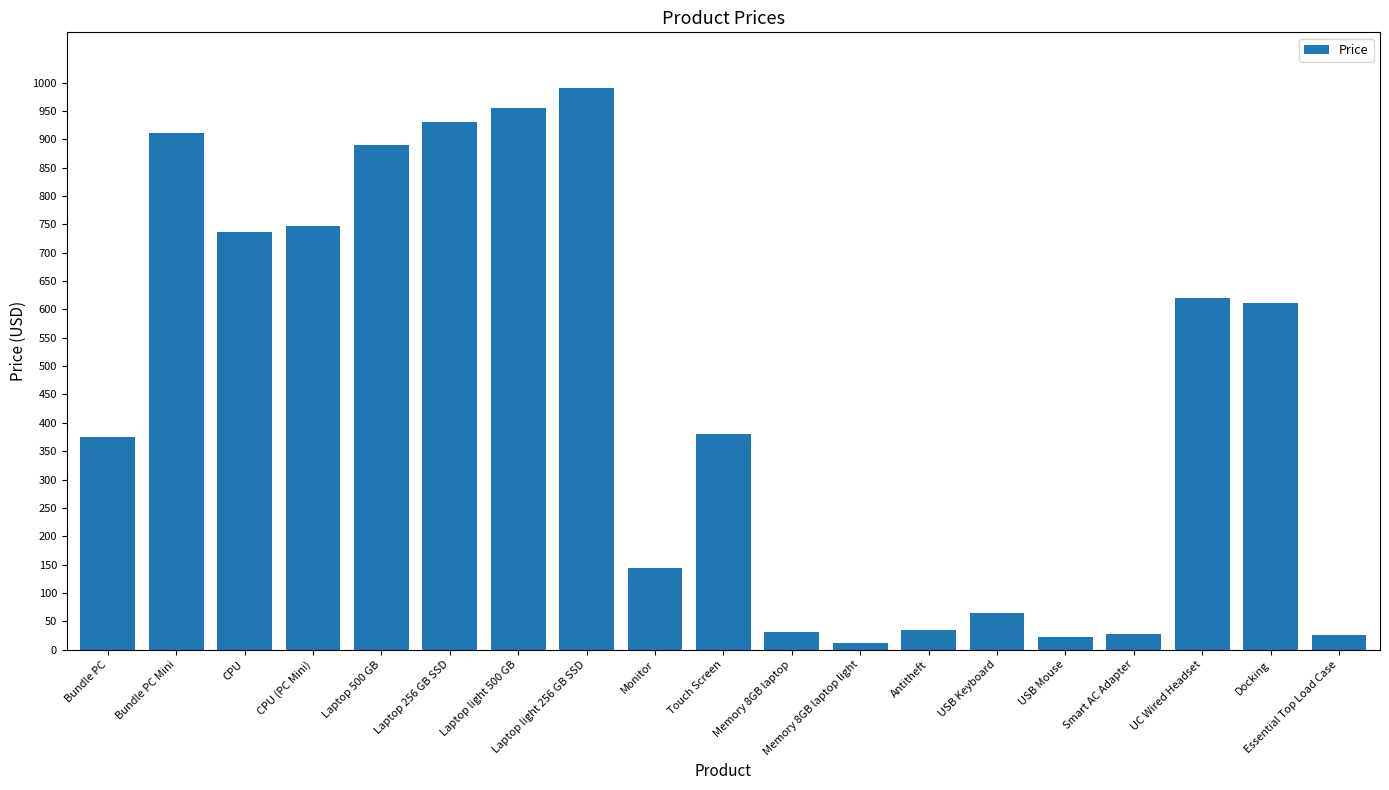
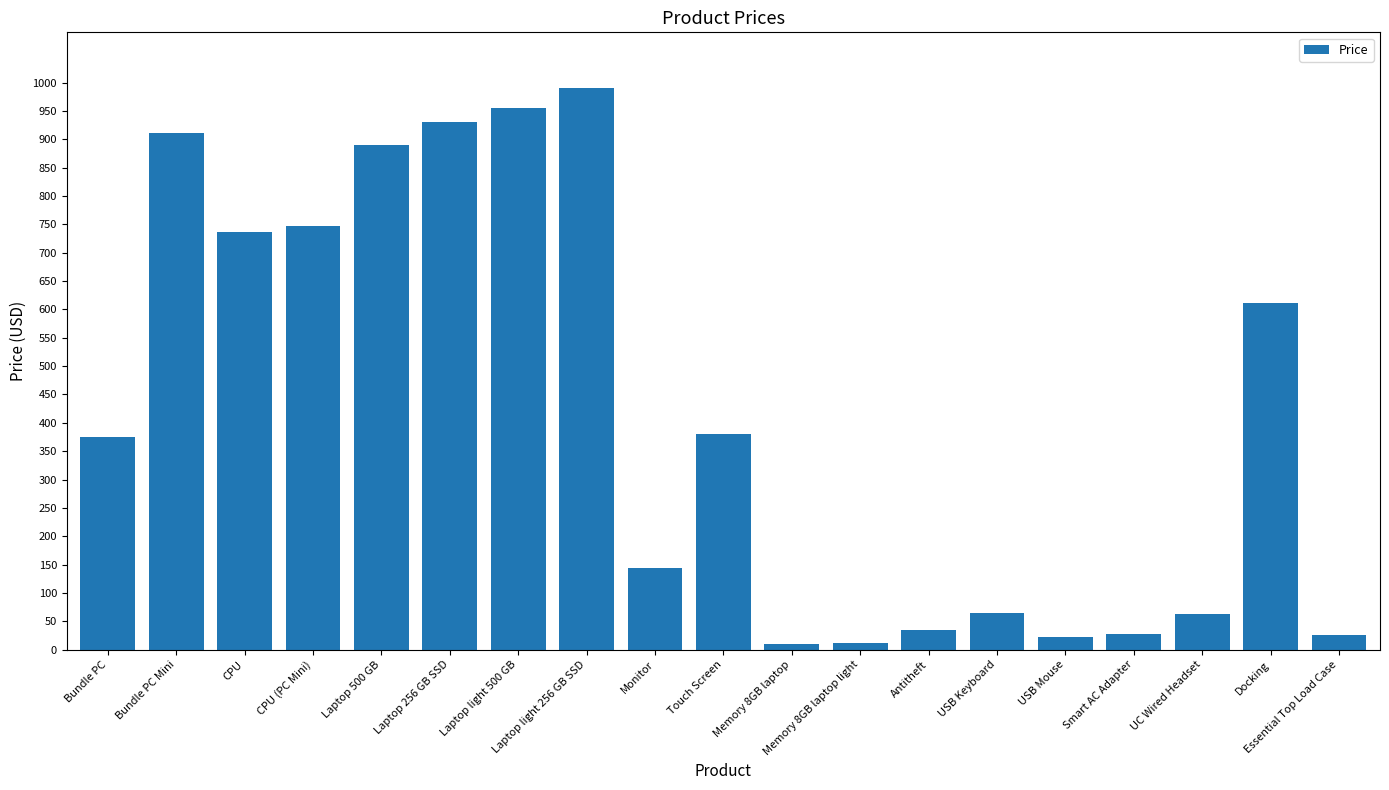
  {
    "Bundle PC": 380,
    "Bundle PC Mini": 910,
    "CPU": 740,
    "CPU (PC Mini)": 750,
    "Laptop 500 GB": 890,
    "Laptop 256 GB SSD": 930,
    "Laptop light 500 GB": 950,
    "Laptop light 256 GB SSD": 990,
    "Monitor": 140,
    "Touch Screen": 380,
-   "Memory 8GB laptop": 30,
+   "Memory 8GB laptop": 10,
    "Memory 8GB laptop light": 10,
    "Antitheft": 30,
    "USB Keyboard": 60,
    "USB Mouse": 20,
    "Smart AC Adapter": 30,
-   "UC Wired Headset": 620,
+   "UC Wired Headset": 60,
    "Docking": 610,
    "Essential Top Load Case": 30
  }
